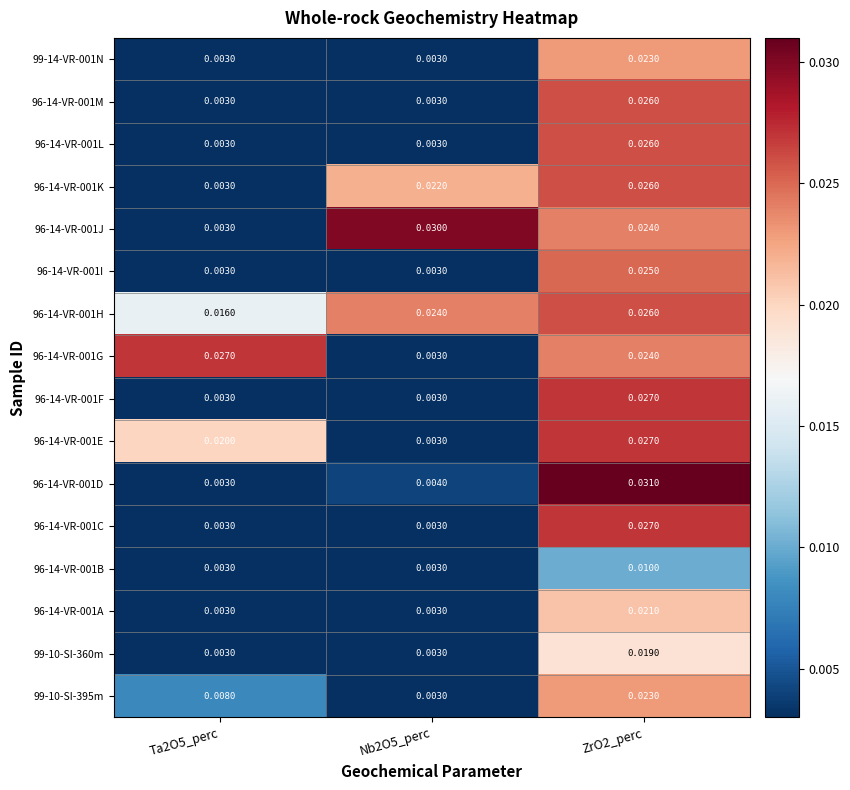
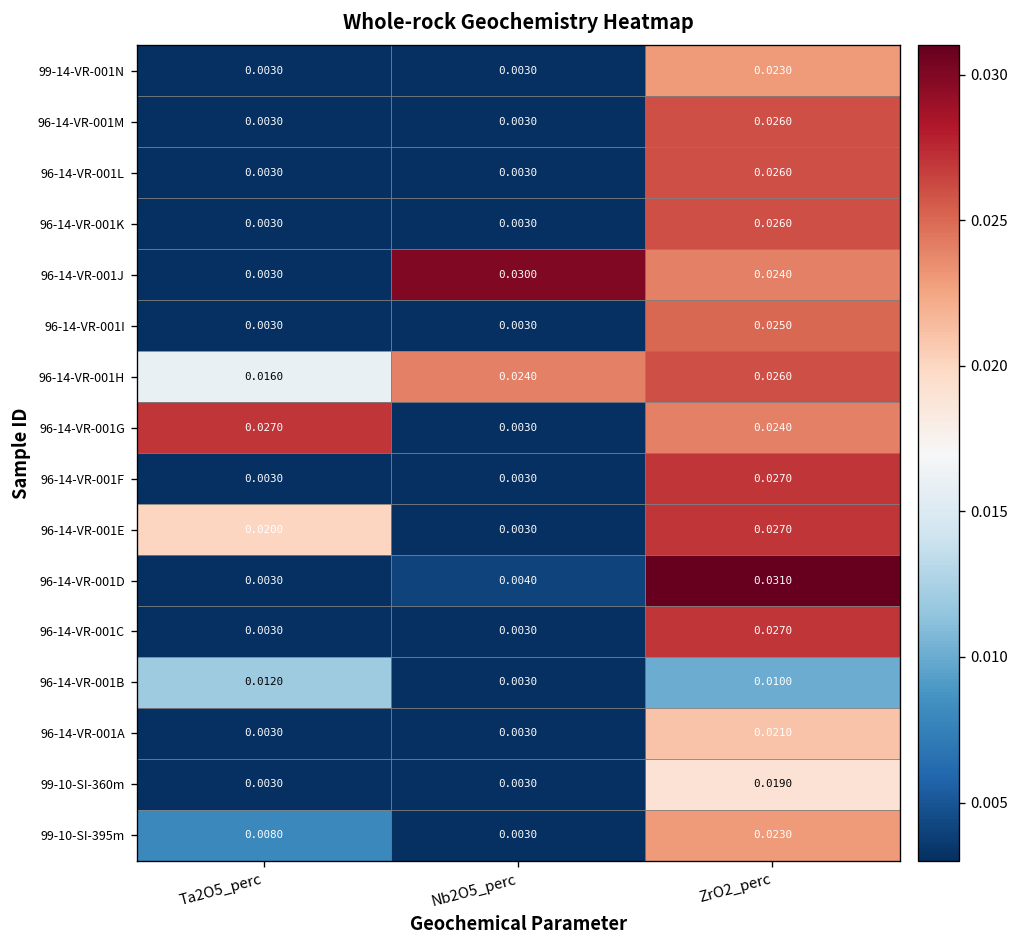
  {
    "99-14-VR-001N": {
      "Ta2O5_perc": 0.0030,
      "Nb2O5_perc": 0.0030,
      "ZrO2_perc": 0.0230
    },
    "96-14-VR-001M": {
      "Ta2O5_perc": 0.0030,
      "Nb2O5_perc": 0.0030,
      "ZrO2_perc": 0.0260
    },
    "96-14-VR-001L": {
      "Ta2O5_perc": 0.0030,
      "Nb2O5_perc": 0.0030,
      "ZrO2_perc": 0.0260
    },
    "96-14-VR-001K": {
      "Ta2O5_perc": 0.0030,
-     "Nb2O5_perc": 0.0220,
+     "Nb2O5_perc": 0.0030,
      "ZrO2_perc": 0.0260
    },
    "96-14-VR-001J": {
      "Ta2O5_perc": 0.0030,
      "Nb2O5_perc": 0.0300,
      "ZrO2_perc": 0.0240
    },
    "96-14-VR-001I": {
      "Ta2O5_perc": 0.0030,
      "Nb2O5_perc": 0.0030,
      "ZrO2_perc": 0.0250
    },
    "96-14-VR-001H": {
      "Ta2O5_perc": 0.0160,
      "Nb2O5_perc": 0.0240,
      "ZrO2_perc": 0.0260
    },
    "96-14-VR-001G": {
      "Ta2O5_perc": 0.0270,
      "Nb2O5_perc": 0.0030,
      "ZrO2_perc": 0.0240
    },
    "96-14-VR-001F": {
      "Ta2O5_perc": 0.0030,
      "Nb2O5_perc": 0.0030,
      "ZrO2_perc": 0.0270
    },
    "96-14-VR-001E": {
      "Ta2O5_perc": 0.0200,
      "Nb2O5_perc": 0.0030,
      "ZrO2_perc": 0.0270
    },
    "96-14-VR-001D": {
      "Ta2O5_perc": 0.0030,
      "Nb2O5_perc": 0.0040,
      "ZrO2_perc": 0.0310
    },
    "96-14-VR-001C": {
      "Ta2O5_perc": 0.0030,
      "Nb2O5_perc": 0.0030,
      "ZrO2_perc": 0.0270
    },
    "96-14-VR-001B": {
-     "Ta2O5_perc": 0.0030,
+     "Ta2O5_perc": 0.0120,
      "Nb2O5_perc": 0.0030,
      "ZrO2_perc": 0.0100
    },
    "96-14-VR-001A": {
      "Ta2O5_perc": 0.0030,
      "Nb2O5_perc": 0.0030,
      "ZrO2_perc": 0.0210
    },
    "99-10-SI-360m": {
      "Ta2O5_perc": 0.0030,
      "Nb2O5_perc": 0.0030,
      "ZrO2_perc": 0.0190
    },
    "99-10-SI-395m": {
      "Ta2O5_perc": 0.0080,
      "Nb2O5_perc": 0.0030,
      "ZrO2_perc": 0.0230
    }
  }
